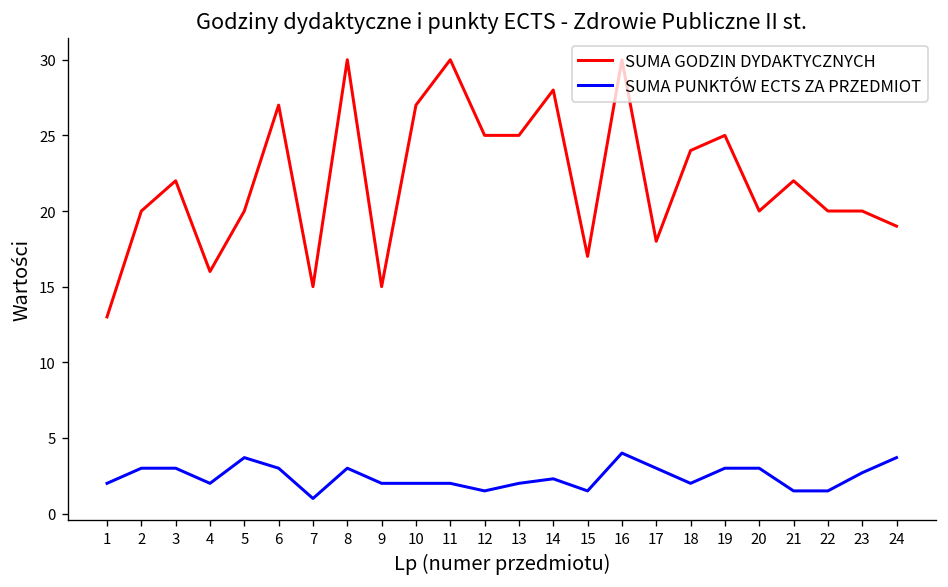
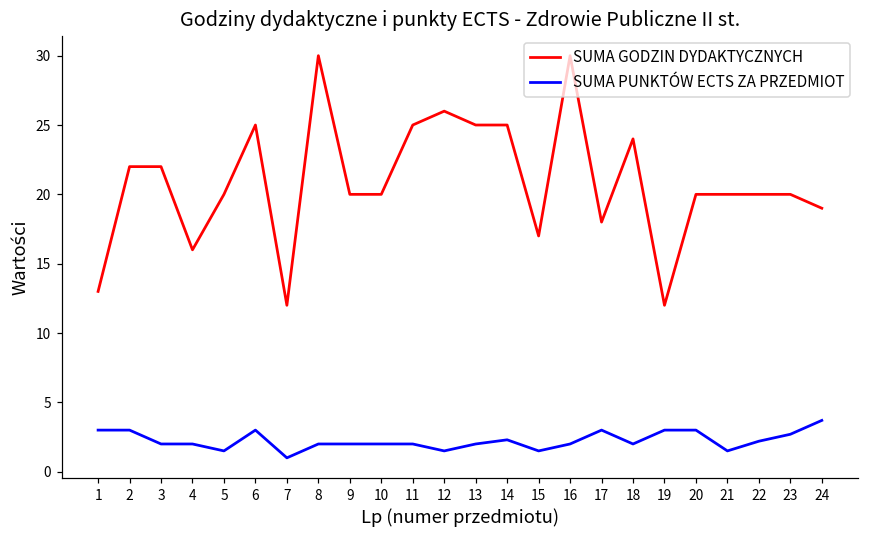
  {
    "SUMA GODZIN DYDAKTYCZNYCH": {
      "1": 13,
-     "2": 20,
+     "2": 22,
      "3": 22,
      "4": 16,
      "5": 20,
-     "6": 27,
-     "7": 15,
+     "6": 25,
+     "7": 12,
      "8": 30,
-     "9": 15,
-     "10": 27,
-     "11": 30,
-     "12": 25,
+     "9": 20,
+     "10": 20,
+     "11": 25,
+     "12": 26,
      "13": 25,
-     "14": 28,
+     "14": 25,
      "15": 17,
      "17": 18,
      "18": 24,
-     "19": 25,
+     "19": 12,
      "20": 20,
-     "21": 22,
+     "21": 20,
      "22": 20,
      "23": 20,
      "24": 19
    },
    "SUMA PUNKTÓW ECTS ZA PRZEDMIOT": {
-     "1": 2,
+     "1": 3,
      "2": 3.0,
-     "3": 3,
+     "3": 2,
      "4": 2.0,
-     "5": 3.7,
+     "5": 1.5,
      "6": 3.0,
      "7": 1.0,
-     "8": 3,
+     "8": 2,
      "9": 2.0,
      "10": 2.0,
      "11": 2.0,
      "12": 1.5,
      "13": 2.0,
      "14": 2.3,
      "15": 1.5,
-     "16": 4,
+     "16": 2,
      "17": 3.0,
      "18": 2.0,
      "19": 3.0,
      "20": 3.0,
      "21": 1.5,
-     "22": 1.5,
+     "22": 2.2,
      "23": 2.7,
      "24": 3.7
    }
  }
